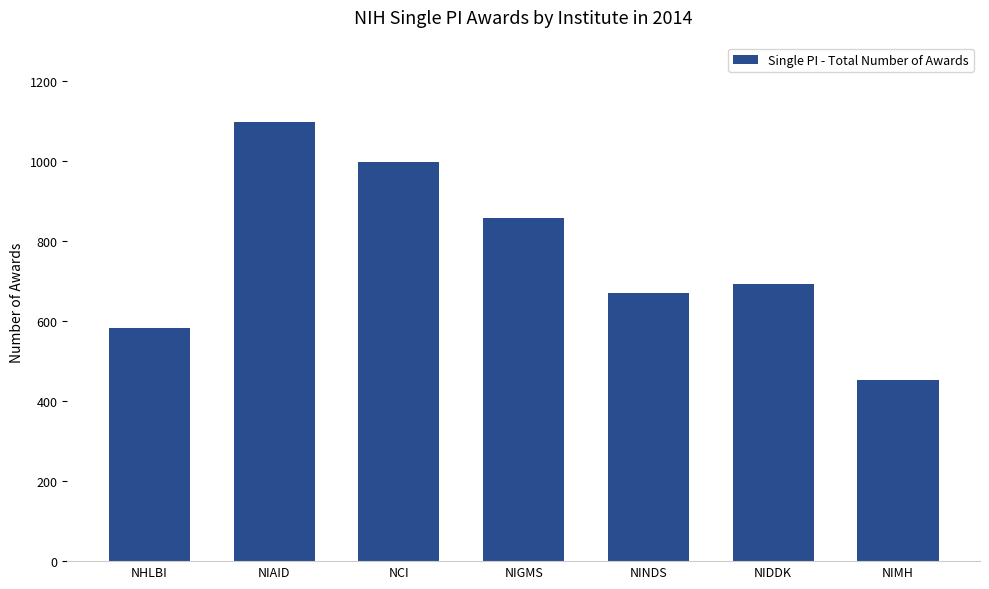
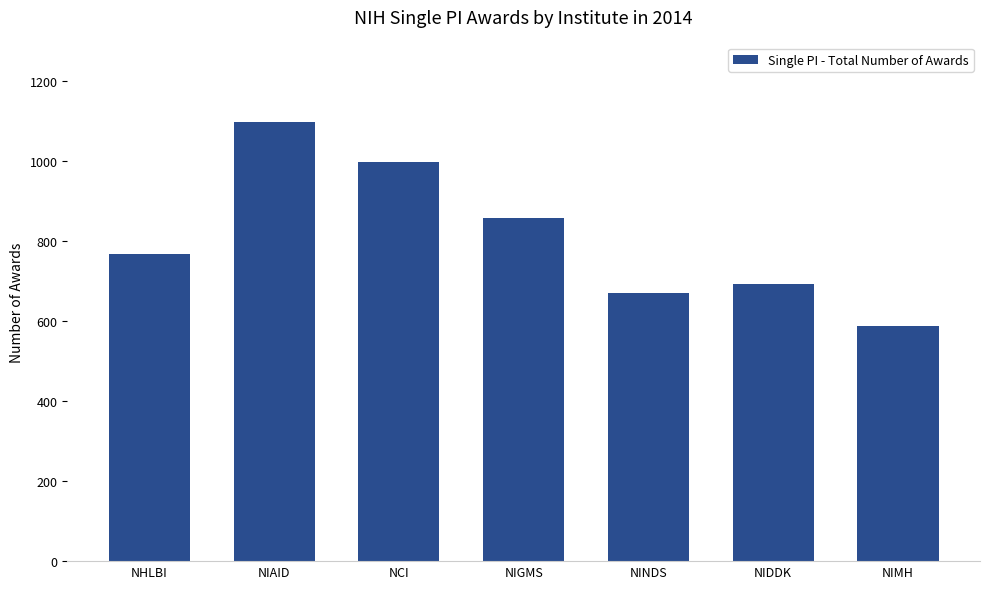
  {
-   "NHLBI": 580,
+   "NHLBI": 770,
    "NIAID": 1100,
    "NCI": 1000,
    "NIGMS": 860,
    "NINDS": 670,
    "NIDDK": 690,
-   "NIMH": 450
+   "NIMH": 590
  }
